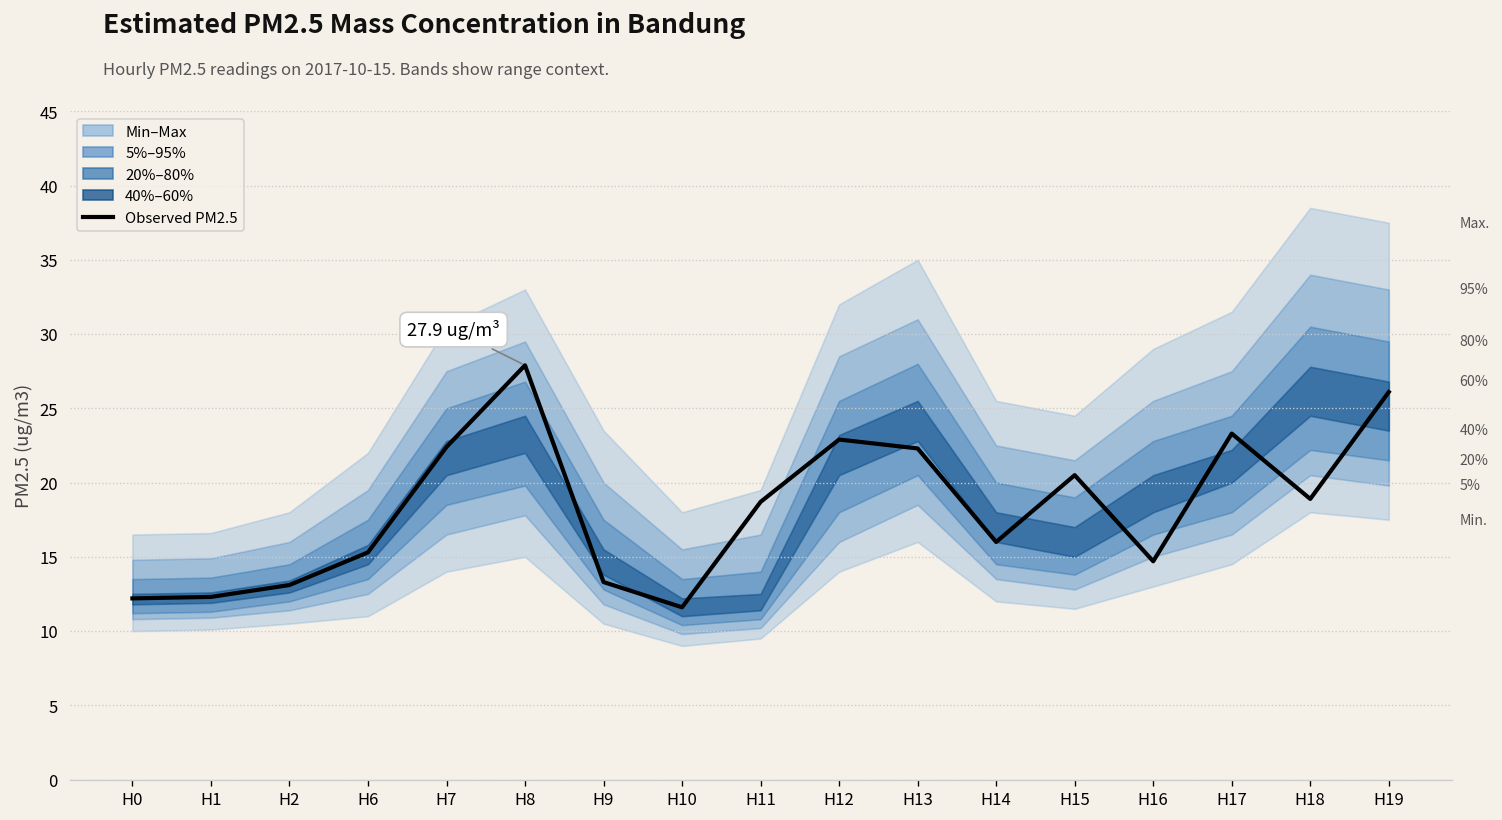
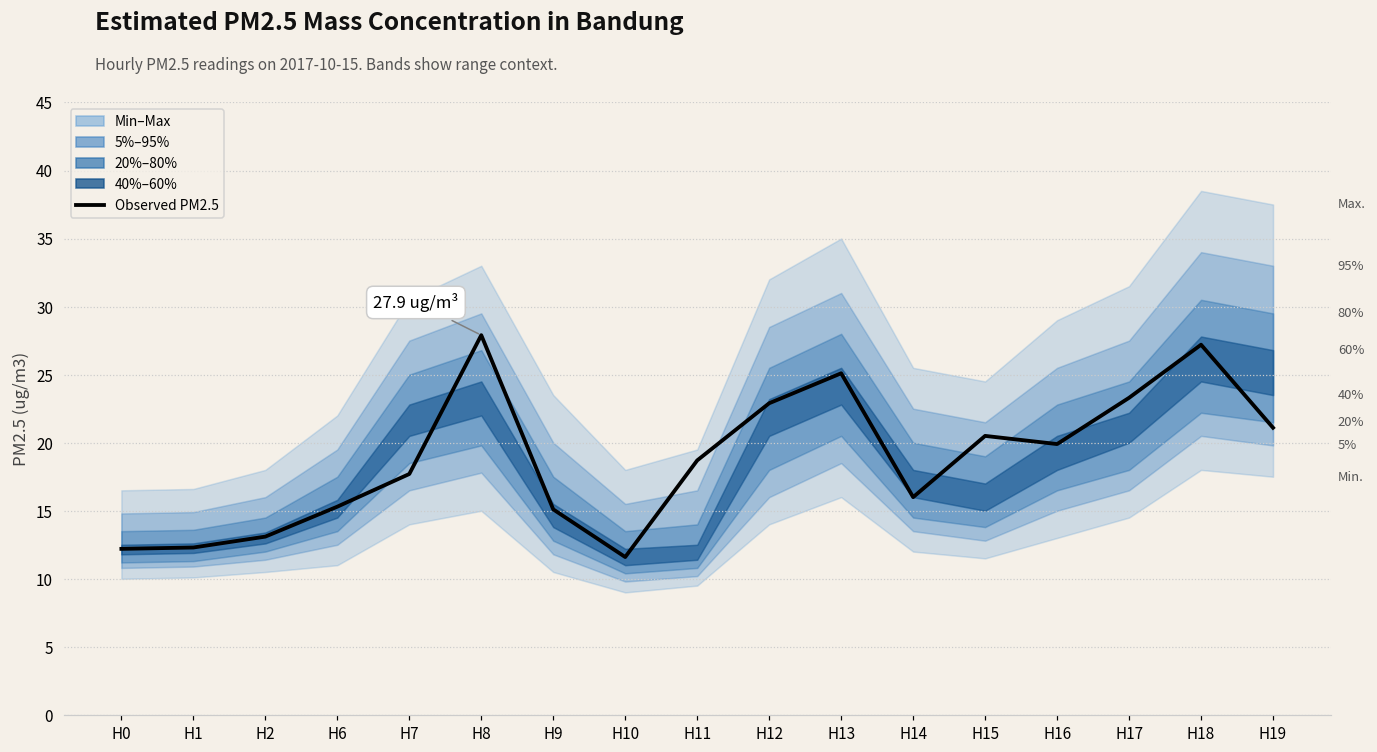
  {
    "Observed PM2.5": {
      "H0": 12.2,
      "H1": 12.3,
      "H2": 13.1,
      "H6": 15.3,
-     "H7": 22.4,
+     "H7": 17.7,
      "H8": 27.9,
-     "H9": 13.3,
+     "H9": 15.1,
      "H10": 11.6,
      "H11": 18.7,
      "H12": 22.9,
-     "H13": 22.3,
+     "H13": 25.1,
      "H14": 16.0,
      "H15": 20.5,
-     "H16": 14.7,
+     "H16": 19.9,
      "H17": 23.3,
-     "H18": 18.9,
-     "H19": 26.1
+     "H18": 27.2,
+     "H19": 21.1
    }
  }
